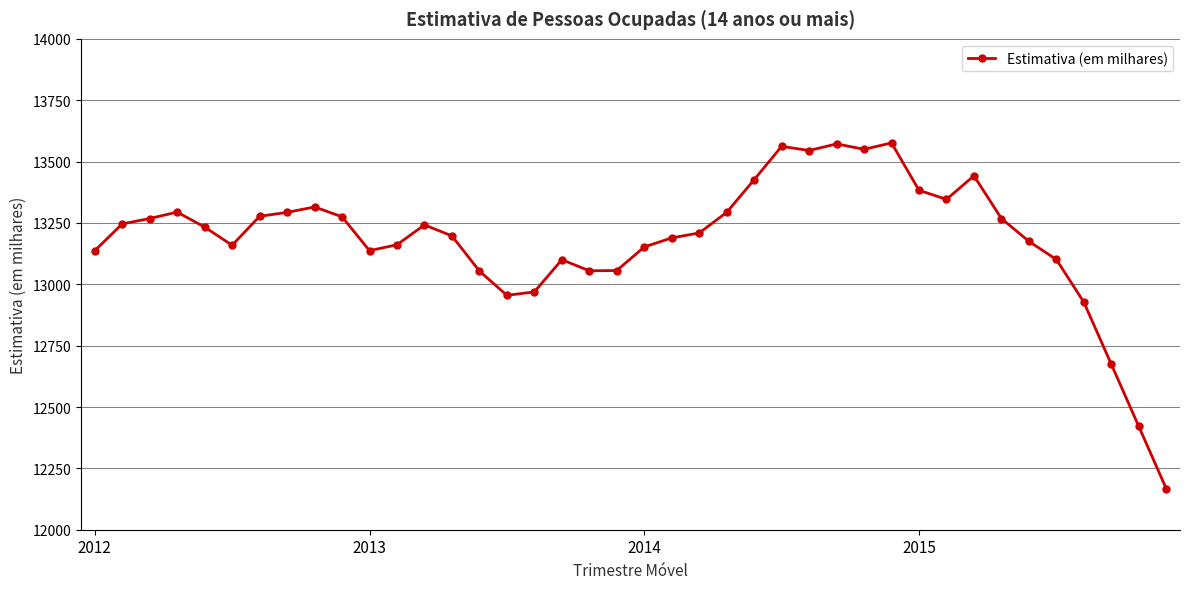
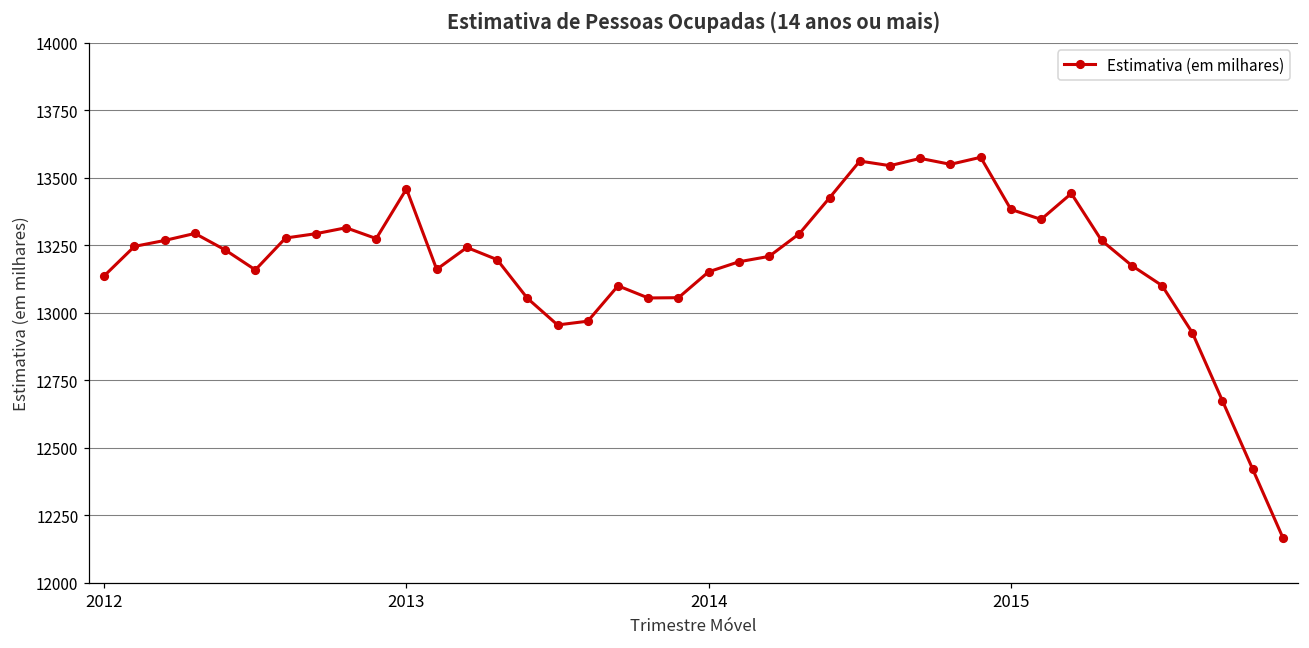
  {
    "2012": 13140,
-   "2013": 13140,
+   "2013": 13460,
    "2014": 13150,
    "2015": 13380
  }
